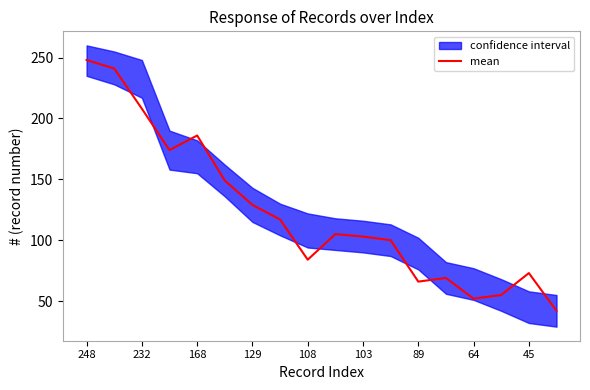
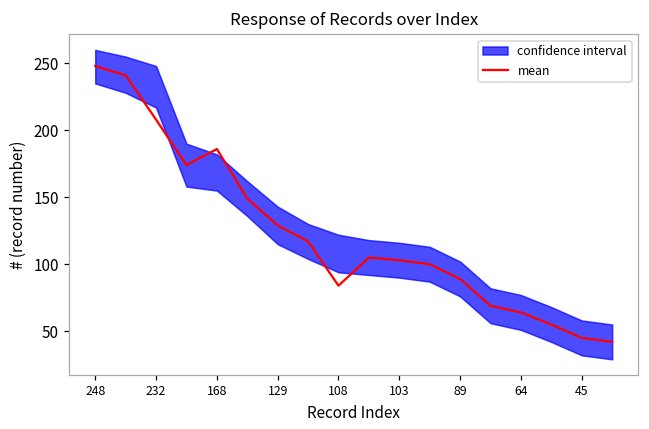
  {
    "mean": {
      "248": 248,
      "232": 208,
      "168": 186,
      "129": 129,
      "108": 84,
      "103": 103,
-     "89": 66,
-     "64": 52,
-     "45": 73
+     "89": 89,
+     "64": 64,
+     "45": 45
    }
  }
